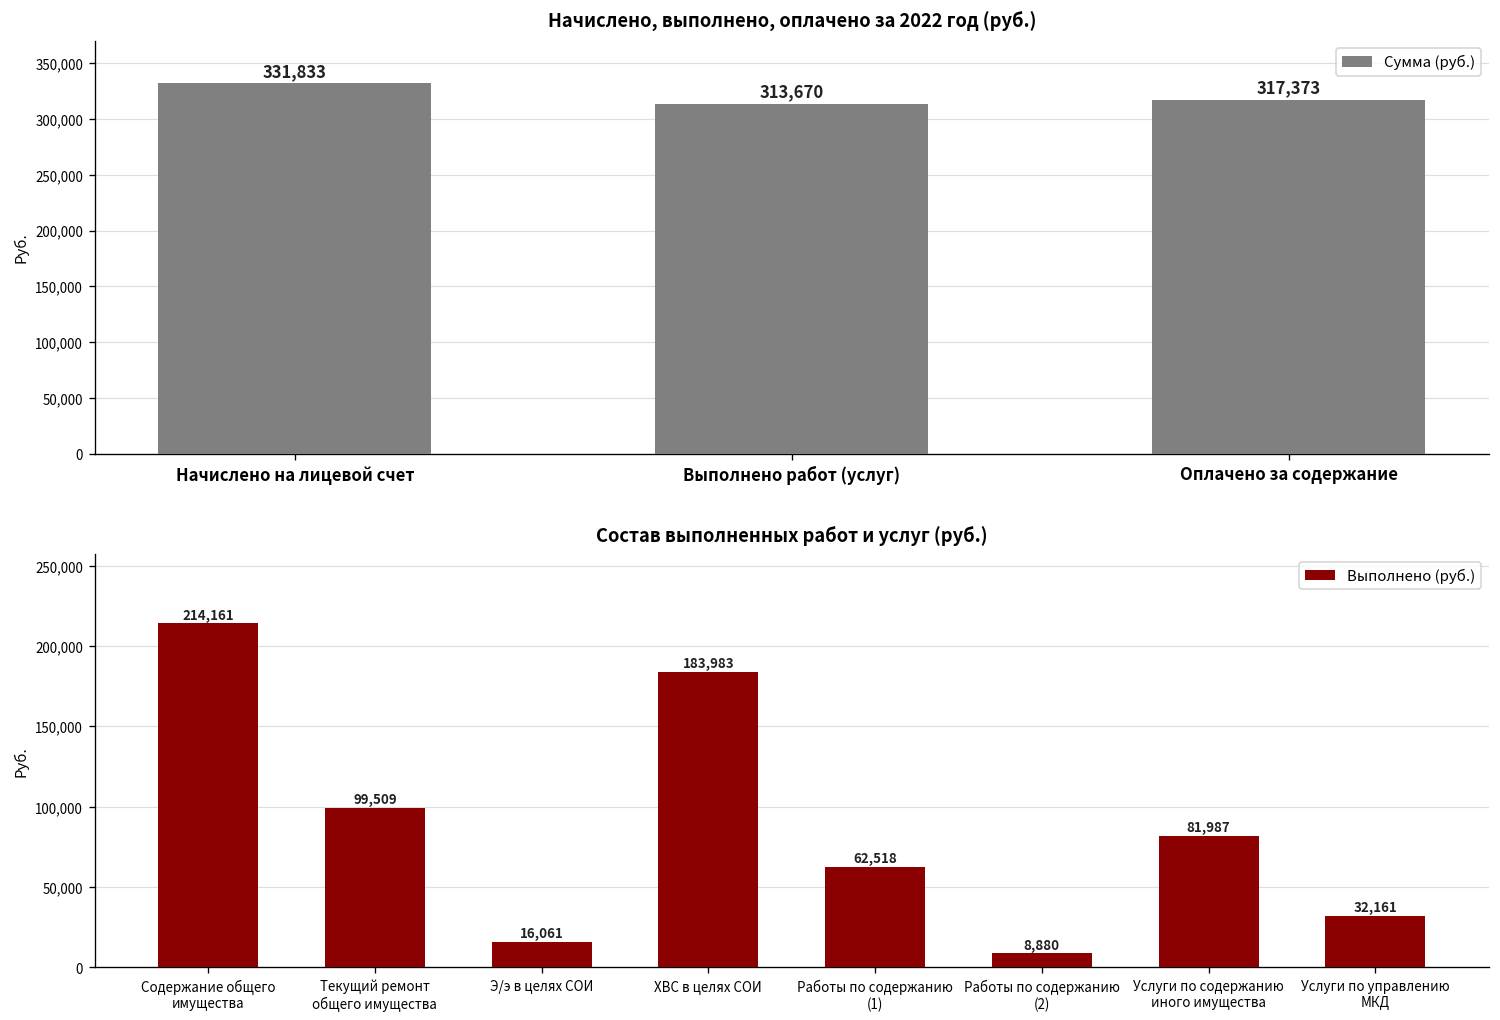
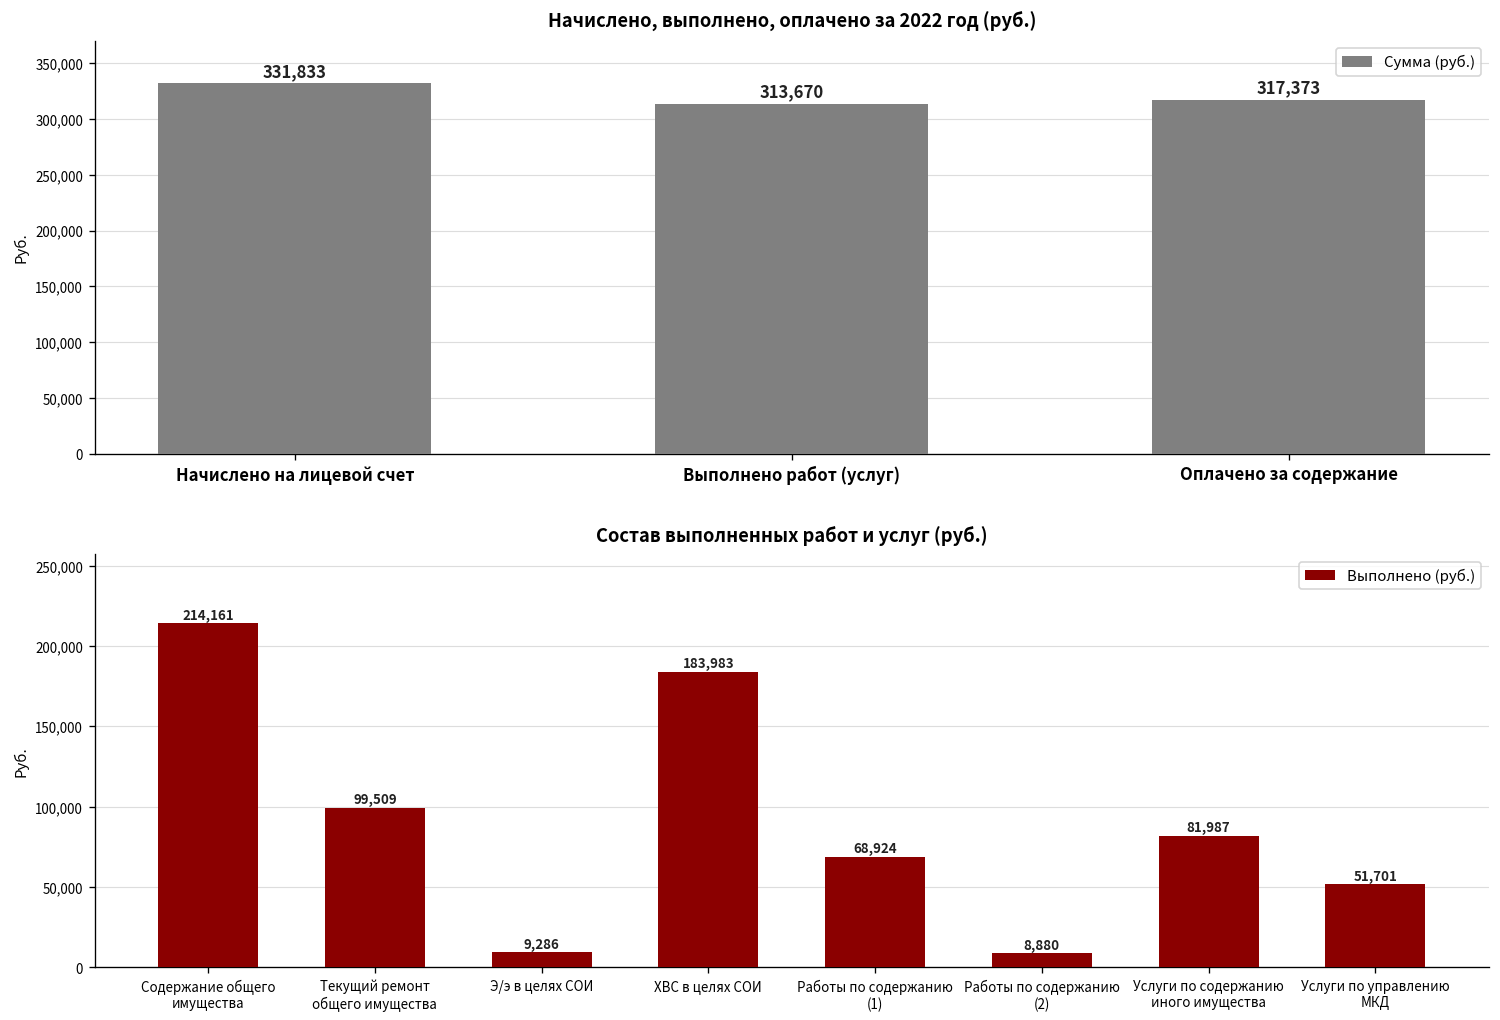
  {
    "Начислено, выполнено, оплачено за 2022 год (руб.)": {
      "Начислено на лицевой счет": "331,833",
      "Выполнено работ (услуг)": "313,670",
      "Оплачено за содержание": "317,373"
    },
    "Состав выполненных работ и услуг (руб.)": {
      "Содержание общего имущества": "214,161",
      "Текущий ремонт общего имущества": "99,509",
-     "Э/э в целях СОИ": "16,061",
+     "Э/э в целях СОИ": "9,286",
      "ХВС в целях СОИ": "183,983",
-     "Работы по содержанию (1)": "62,518",
+     "Работы по содержанию (1)": "68,924",
      "Работы по содержанию (2)": "8,880",
      "Услуги по содержанию иного имущества": "81,987",
-     "Услуги по управлению МКД": "32,161"
+     "Услуги по управлению МКД": "51,701"
    }
  }
